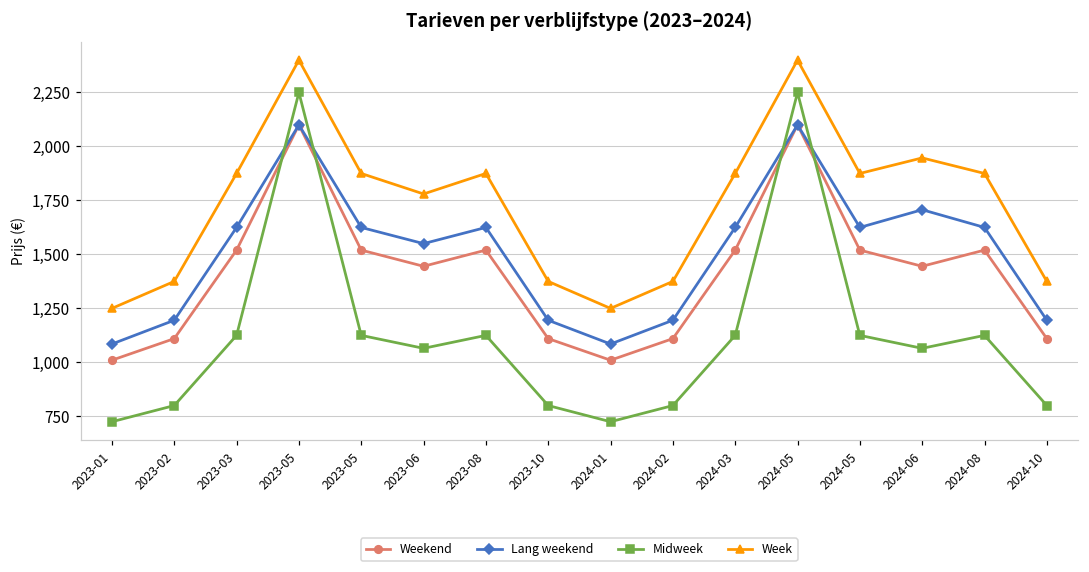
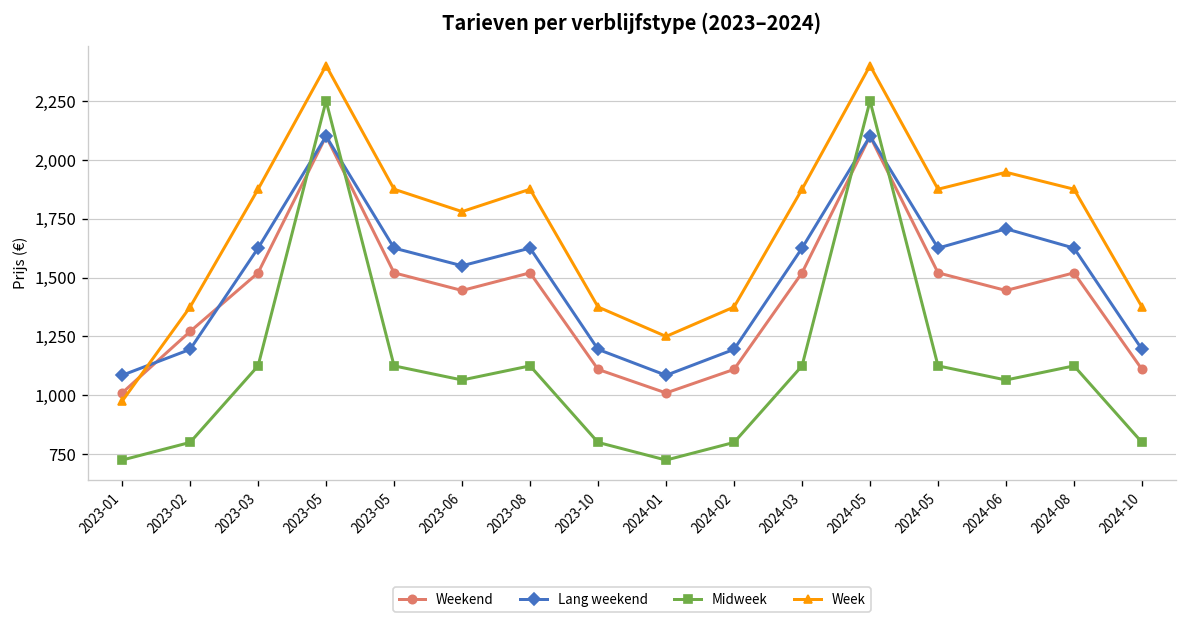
  {
    "Weekend": {
      "2023-01": "1,010",
-     "2023-02": "1,110",
+     "2023-02": "1,270",
      "2023-03": "1,520",
      "2023-06": "1,450",
      "2023-08": "1,520",
      "2023-10": "1,110",
      "2024-01": "1,010",
      "2024-02": "1,110",
      "2024-03": "1,520",
      "2024-06": "1,450",
      "2024-08": "1,520",
      "2024-10": "1,110"
    },
    "Lang weekend": {
      "2023-01": "1,090",
      "2023-02": "1,200",
      "2023-03": "1,630",
      "2023-06": "1,550",
      "2023-08": "1,630",
      "2023-10": "1,200",
      "2024-01": "1,090",
      "2024-02": "1,200",
      "2024-03": "1,630",
      "2024-06": "1,710",
      "2024-08": "1,630",
      "2024-10": "1,200"
    },
    "Midweek": {
      "2023-01": "730",
      "2023-02": "800",
      "2023-03": "1,130",
      "2023-06": "1,070",
      "2023-08": "1,130",
      "2023-10": "800",
      "2024-01": "730",
      "2024-02": "800",
      "2024-03": "1,130",
      "2024-06": "1,070",
      "2024-08": "1,130",
      "2024-10": "800"
    },
    "Week": {
-     "2023-01": "1,250",
+     "2023-01": "980",
      "2023-02": "1,380",
      "2023-03": "1,880",
      "2023-06": "1,780",
      "2023-08": "1,880",
      "2023-10": "1,380",
      "2024-01": "1,250",
      "2024-02": "1,380",
      "2024-03": "1,880",
      "2024-06": "1,950",
      "2024-08": "1,880",
      "2024-10": "1,380"
    }
  }
